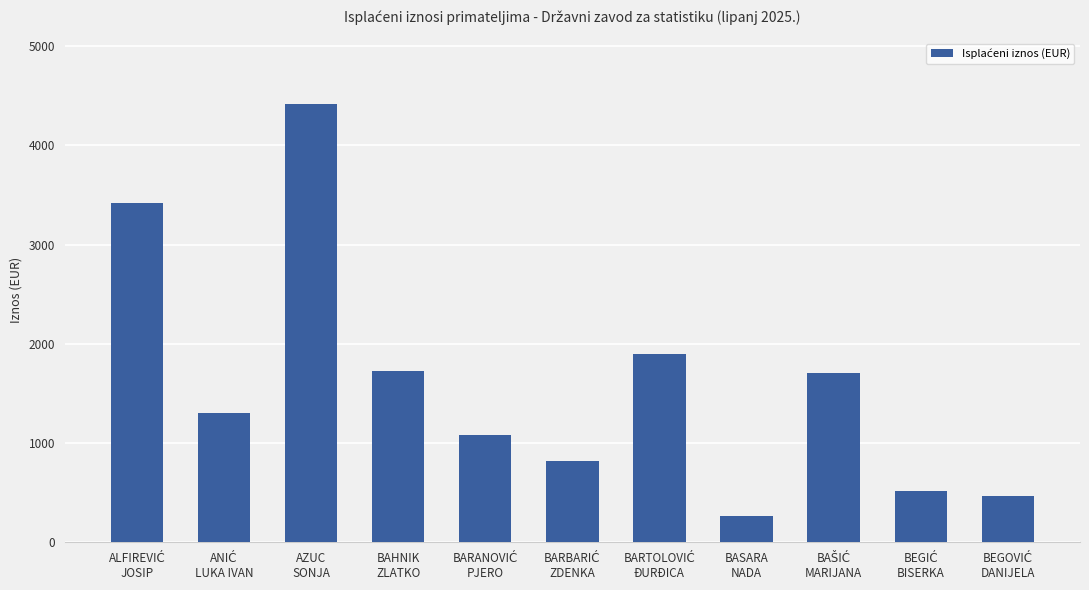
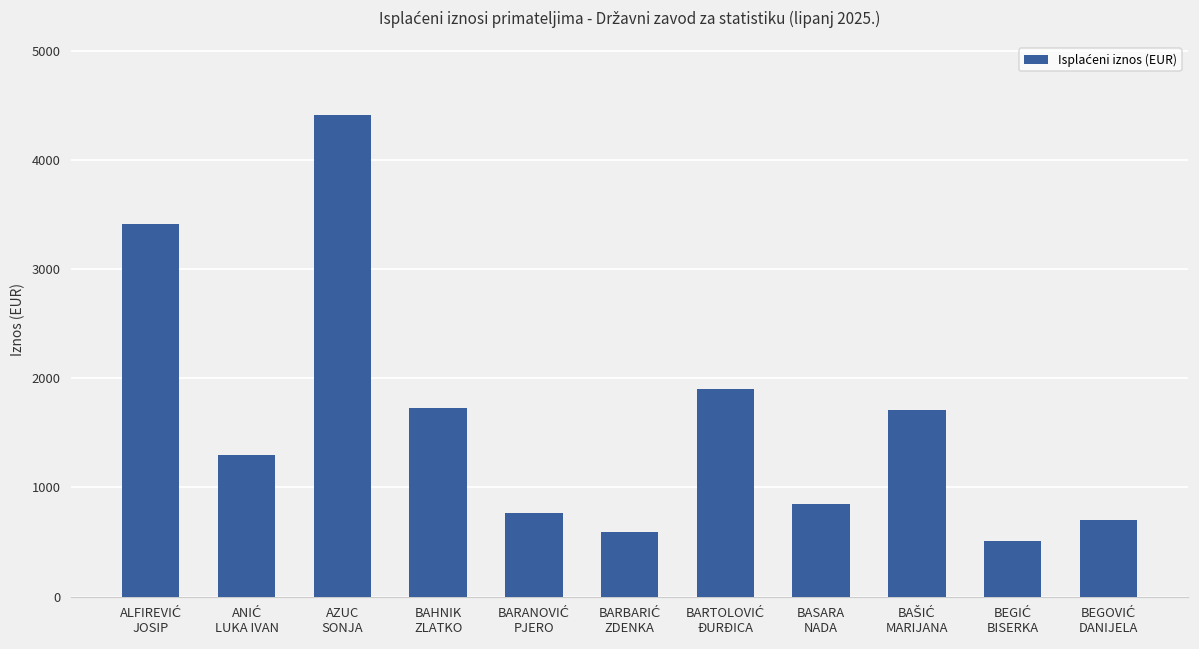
  {
    "ALFIREVIĆ JOSIP": 3400,
    "ANIĆ LUKA IVAN": 1300,
    "AZUC SONJA": 4400,
    "BAHNIK ZLATKO": 1700,
-   "BARANOVIĆ PJERO": 1100,
-   "BARBARIĆ ZDENKA": 800,
+   "BARANOVIĆ PJERO": 800,
+   "BARBARIĆ ZDENKA": 600,
    "BARTOLOVIĆ ĐURĐICA": 1900,
-   "BASARA NADA": 300,
+   "BASARA NADA": 800,
    "BAŠIĆ MARIJANA": 1700,
    "BEGIĆ BISERKA": 500,
-   "BEGOVIĆ DANIJELA": 500
+   "BEGOVIĆ DANIJELA": 700
  }
